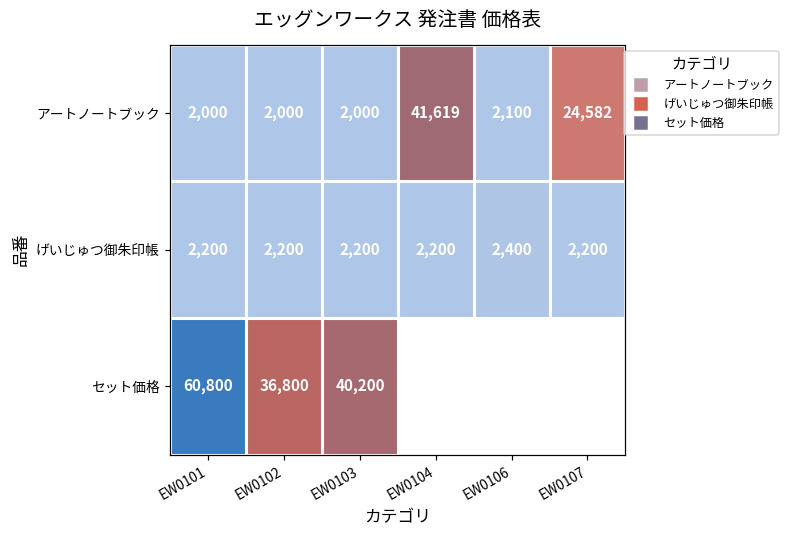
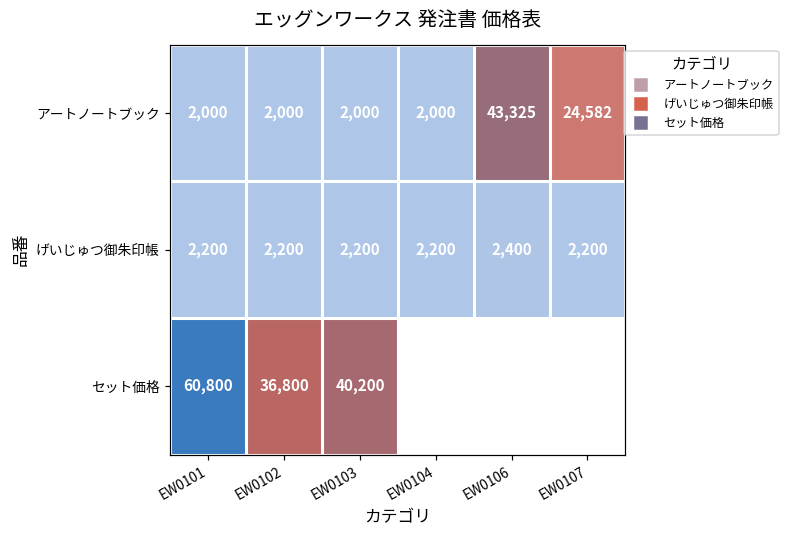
  {
    "アートノートブック": {
      "EW0101": "2,000",
      "EW0102": "2,000",
      "EW0103": "2,000",
-     "EW0104": "41,619",
-     "EW0106": "2,100",
+     "EW0104": "2,000",
+     "EW0106": "43,325",
      "EW0107": "24,582"
    },
    "げいじゅつ御朱印帳": {
      "EW0101": "2,200",
      "EW0102": "2,200",
      "EW0103": "2,200",
      "EW0104": "2,200",
      "EW0106": "2,400",
      "EW0107": "2,200"
    },
    "セット価格": {
      "EW0101": "60,800",
      "EW0102": "36,800",
      "EW0103": "40,200"
    }
  }
